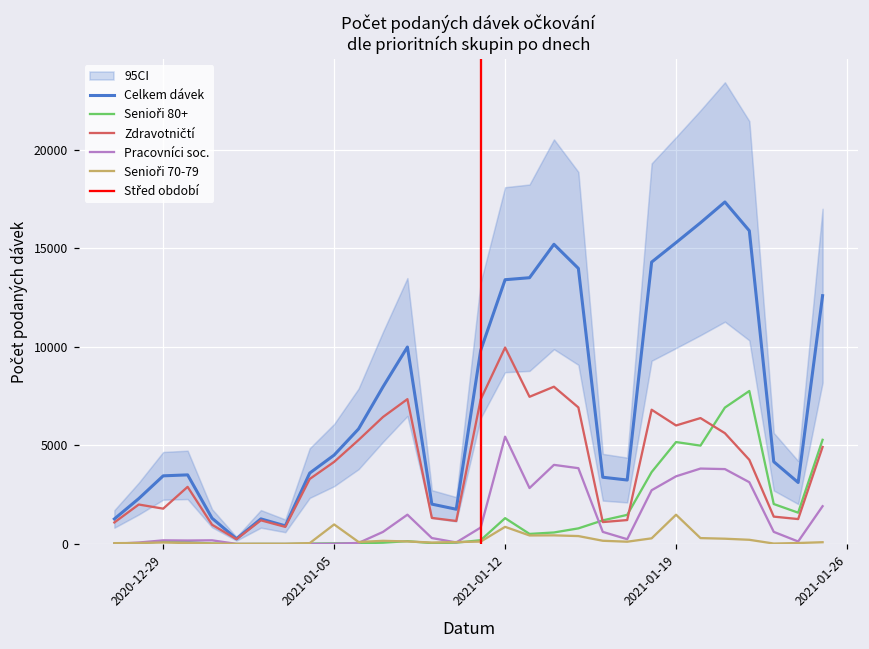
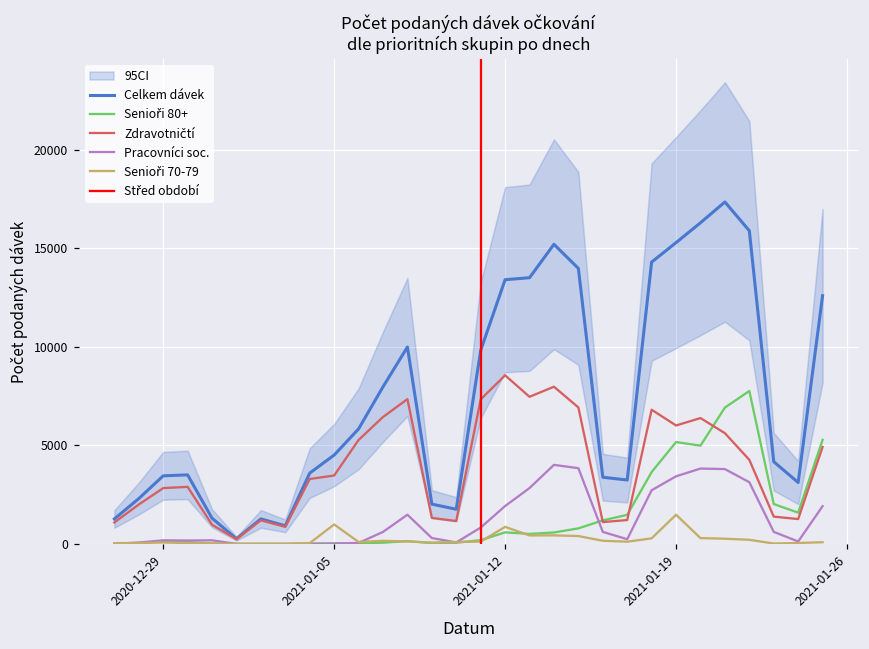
  {
    "Senioři 80+": {
-     "2021-01-12": 1300,
+     "2021-01-12": 600,
      "2021-01-19": 5200
    },
    "Zdravotničtí": {
-     "2020-12-29": 1800,
-     "2021-01-05": 4200,
-     "2021-01-12": 10000,
+     "2020-12-29": 2800,
+     "2021-01-05": 3500,
+     "2021-01-12": 8600,
      "2021-01-19": 6000
    },
    "Pracovníci soc.": {
-     "2021-01-12": 5400,
+     "2021-01-12": 1900,
      "2021-01-19": 3400
    },
    "Senioři 70-79": {
      "2021-01-05": 1000,
      "2021-01-12": 900,
      "2021-01-19": 1500
    }
  }
